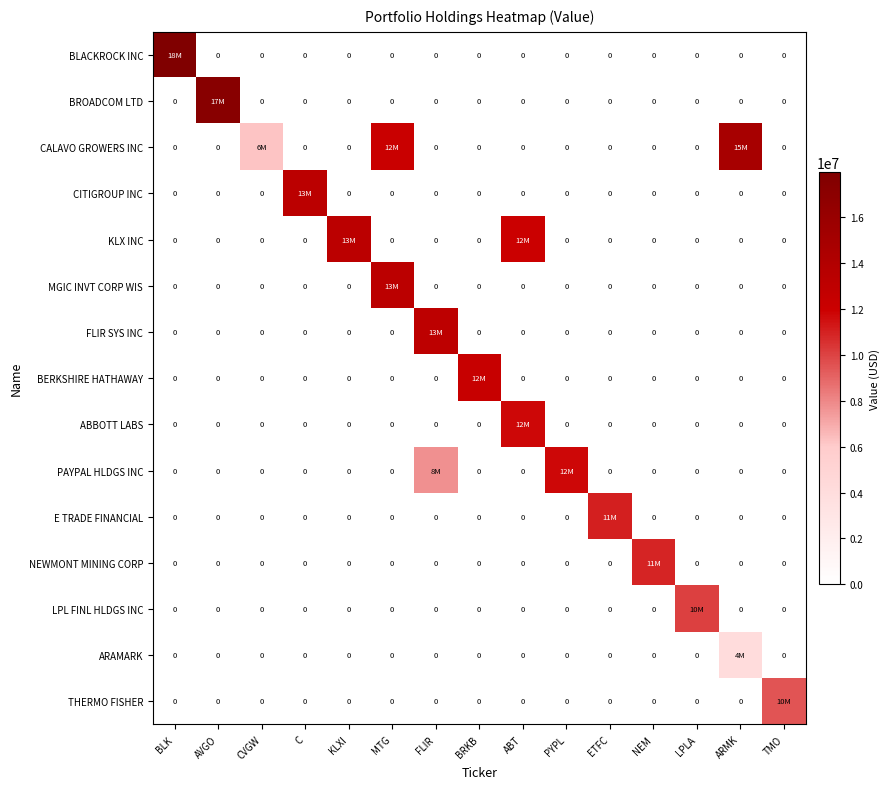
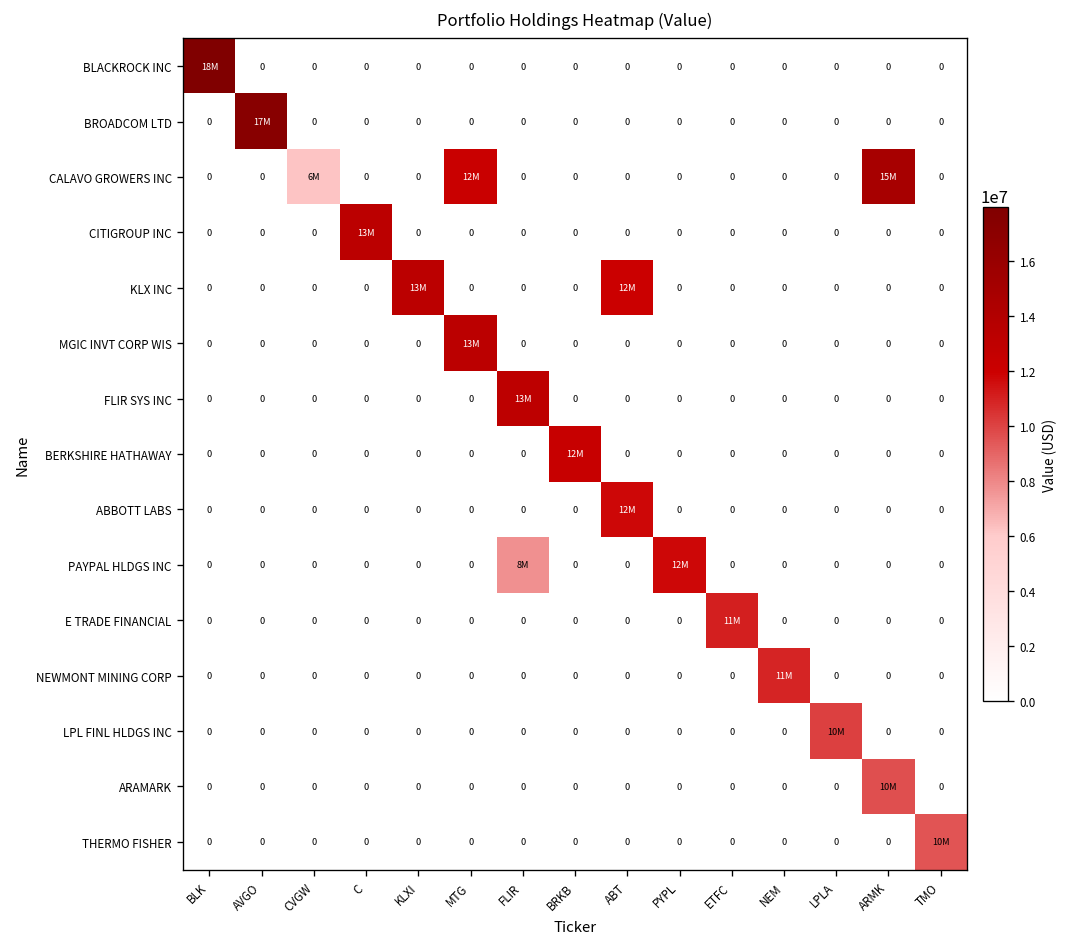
  {
    "ARAMARK": {
      "BLK": "0",
      "AVGO": "0",
      "CVGW": "0",
      "C": "0",
      "KLXI": "0",
      "MTG": "0",
      "FLIR": "0",
      "BRKB": "0",
      "ABT": "0",
      "PYPL": "0",
      "ETFC": "0",
      "NEM": "0",
      "LPLA": "0",
-     "ARMK": "4M",
+     "ARMK": "10M",
      "TMO": "0"
    }
  }
